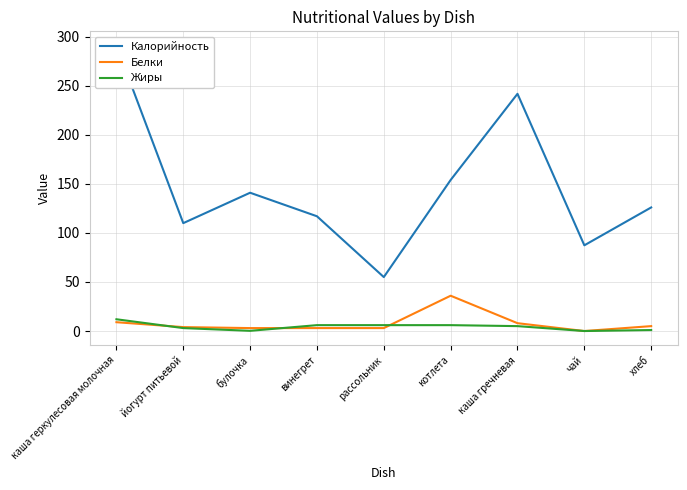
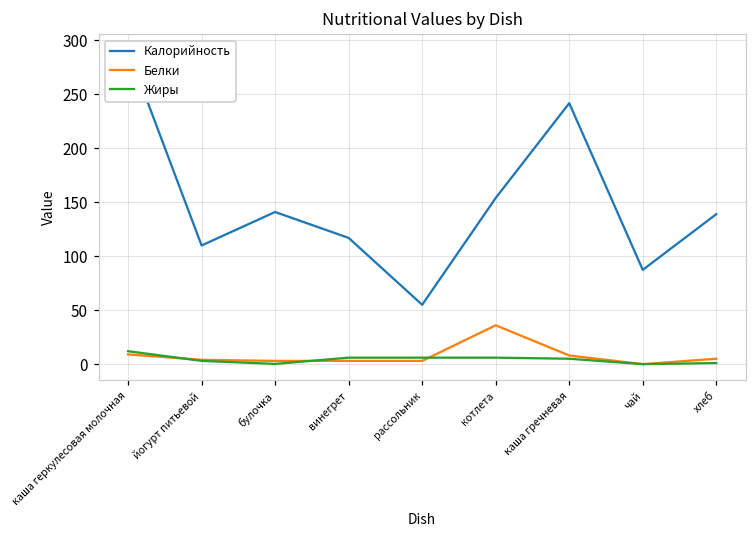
  {
    "Калорийность": {
      "йогурт питьевой": 110,
      "булочка": 140,
      "винегрет": 120,
      "рассольник": 60,
      "котлета": 150,
      "каша гречневая": 240,
      "чай": 90,
-     "хлеб": 130
+     "хлеб": 140
    },
    "Белки": {
      "каша геркулесовая молочная": 10,
      "булочка": 0,
      "винегрет": 0,
      "рассольник": 0,
      "котлета": 40,
      "каша гречневая": 10,
      "хлеб": 10
    },
    "Жиры": {
      "каша геркулесовая молочная": 10,
      "булочка": 0,
      "винегрет": 10,
      "рассольник": 10,
      "котлета": 10,
      "каша гречневая": 10,
      "хлеб": 0
    }
  }
